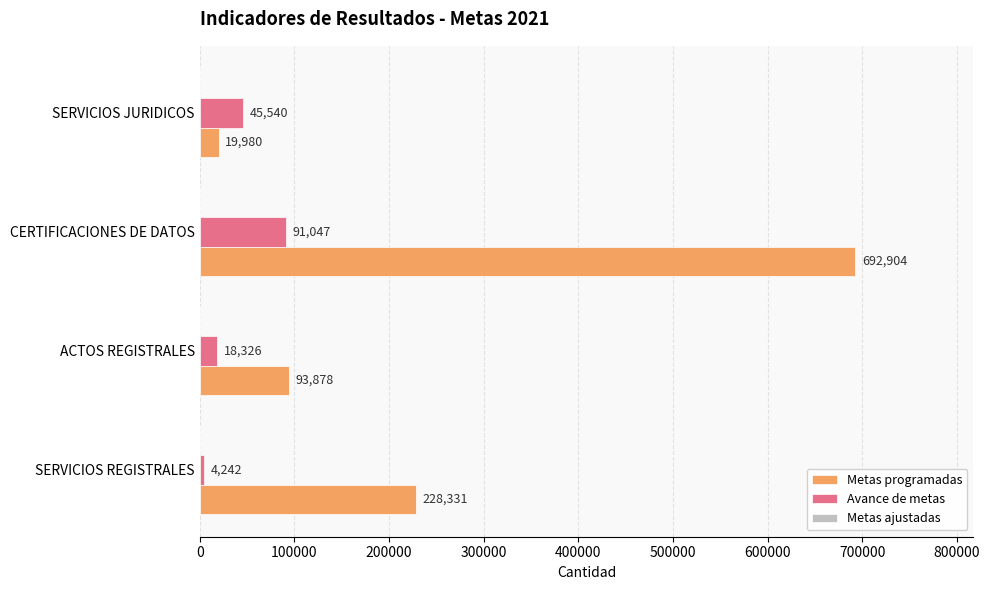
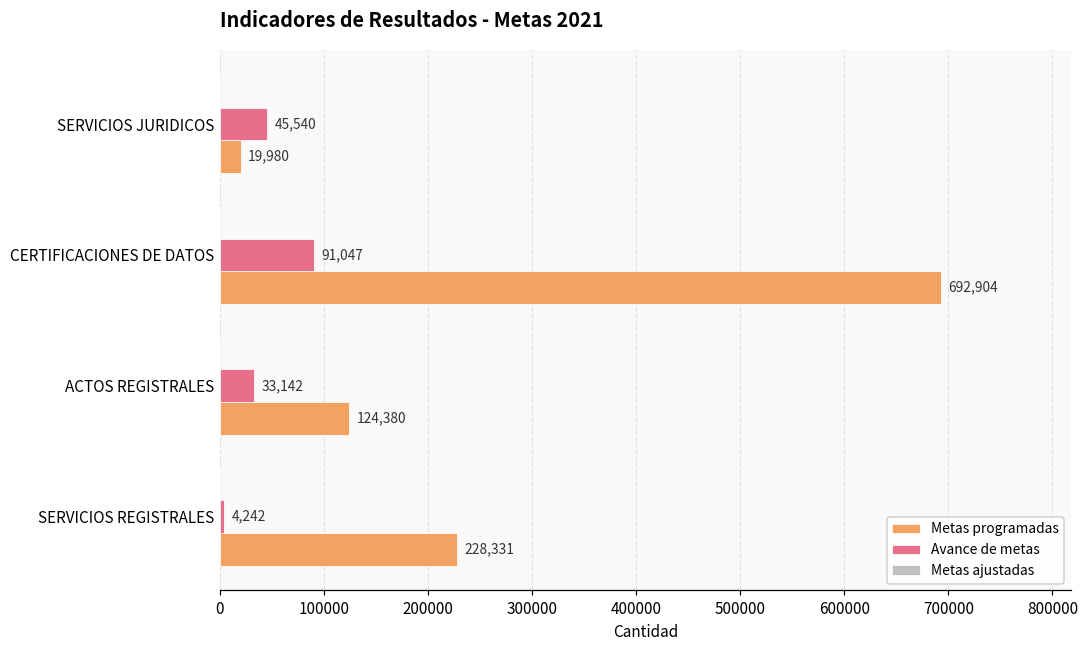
  {
    "Metas programadas": {
      "SERVICIOS JURIDICOS": "19,980",
      "CERTIFICACIONES DE DATOS": "692,904",
-     "ACTOS REGISTRALES": "93,878",
+     "ACTOS REGISTRALES": "124,380",
      "SERVICIOS REGISTRALES": "228,331"
    },
    "Avance de metas": {
      "SERVICIOS JURIDICOS": "45,540",
      "CERTIFICACIONES DE DATOS": "91,047",
-     "ACTOS REGISTRALES": "18,326",
+     "ACTOS REGISTRALES": "33,142",
      "SERVICIOS REGISTRALES": "4,242"
    },
    "Metas ajustadas": {
      "SERVICIOS JURIDICOS": "0",
      "CERTIFICACIONES DE DATOS": "0",
      "ACTOS REGISTRALES": "0",
      "SERVICIOS REGISTRALES": "0"
    }
  }
